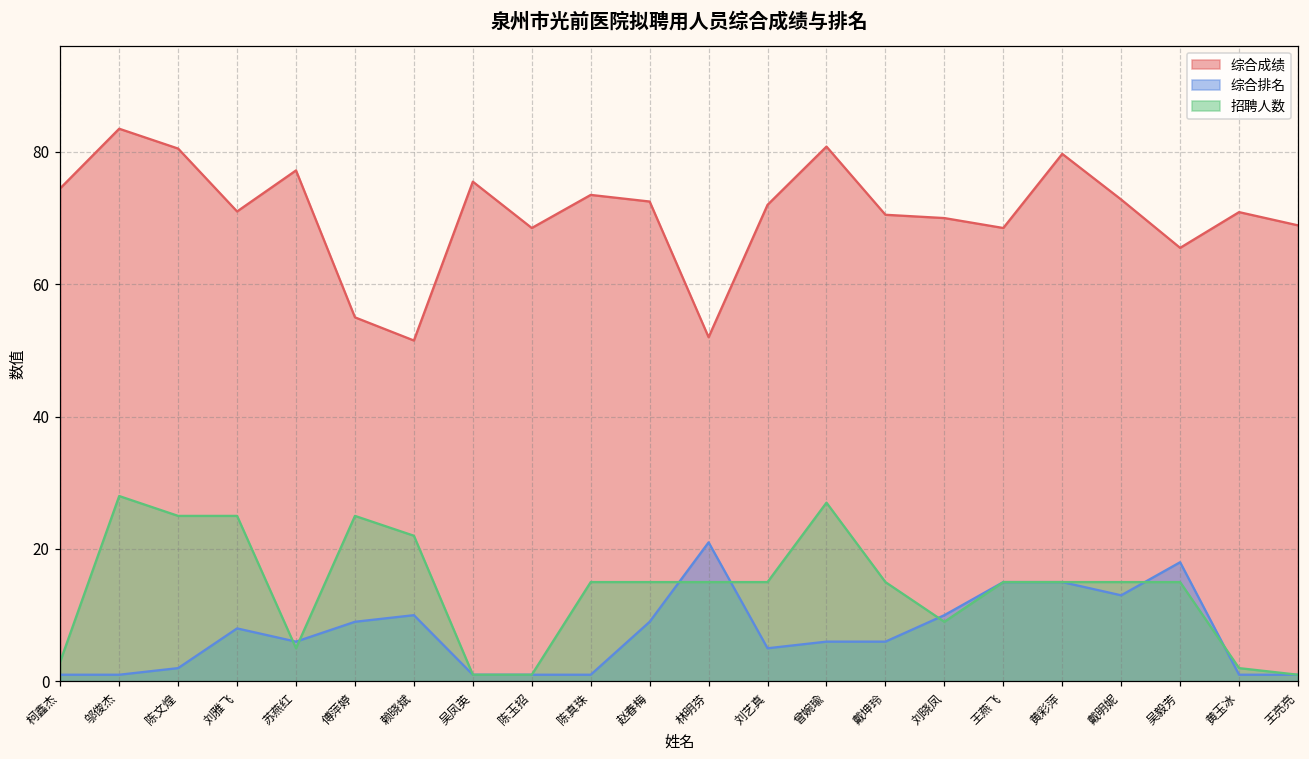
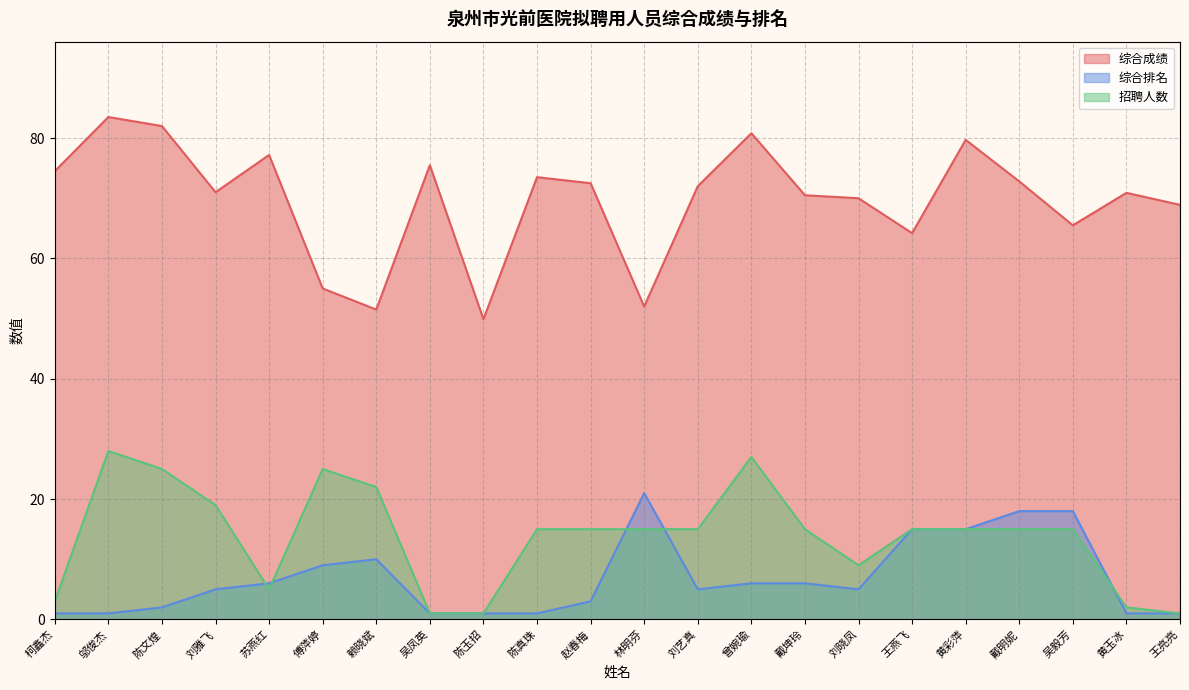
  {
    "综合成绩": {
      "柯鑫杰": 75,
      "邬俊杰": 84,
-     "陈文煌": 81,
+     "陈文煌": 82,
      "刘雅飞": 71,
      "苏燕红": 77,
      "傅萍婷": 55,
      "赖晓斌": 52,
      "吴凤英": 76,
-     "陈玉招": 69,
+     "陈玉招": 50,
      "陈真珠": 74,
      "赵春梅": 73,
      "林明芬": 52,
      "刘艺真": 72,
      "曾婉瑜": 81,
      "戴坤玲": 71,
      "刘晓凤": 70,
-     "王燕飞": 69,
+     "王燕飞": 64,
      "黄彩萍": 80,
      "戴明妮": 73,
      "吴毅芳": 66,
      "黄玉冰": 71,
      "王亮亮": 69
    },
    "综合排名": {
      "柯鑫杰": 1,
      "邬俊杰": 1,
      "陈文煌": 2,
-     "刘雅飞": 8,
+     "刘雅飞": 5,
      "苏燕红": 6,
      "傅萍婷": 9,
      "赖晓斌": 10,
      "陈真珠": 1,
-     "赵春梅": 9,
+     "赵春梅": 3,
      "林明芬": 21,
      "刘艺真": 5,
      "曾婉瑜": 6,
      "戴坤玲": 6,
-     "刘晓凤": 10,
-     "戴明妮": 13,
+     "刘晓凤": 5,
+     "戴明妮": 18,
      "吴毅芳": 18,
      "黄玉冰": 1
    },
    "招聘人数": {
      "柯鑫杰": 3,
      "邬俊杰": 28,
      "陈文煌": 25,
-     "刘雅飞": 25,
+     "刘雅飞": 19,
      "苏燕红": 5,
      "傅萍婷": 25,
      "赖晓斌": 22,
      "陈真珠": 15,
      "赵春梅": 15,
      "林明芬": 15,
      "刘艺真": 15,
      "曾婉瑜": 27,
      "戴坤玲": 15,
      "刘晓凤": 9,
      "戴明妮": 15,
      "吴毅芳": 15,
      "黄玉冰": 2
    }
  }
